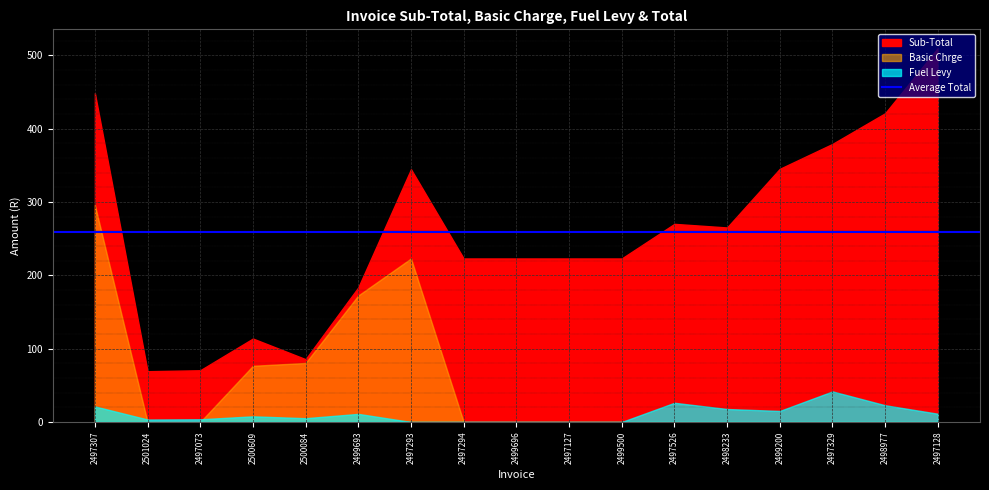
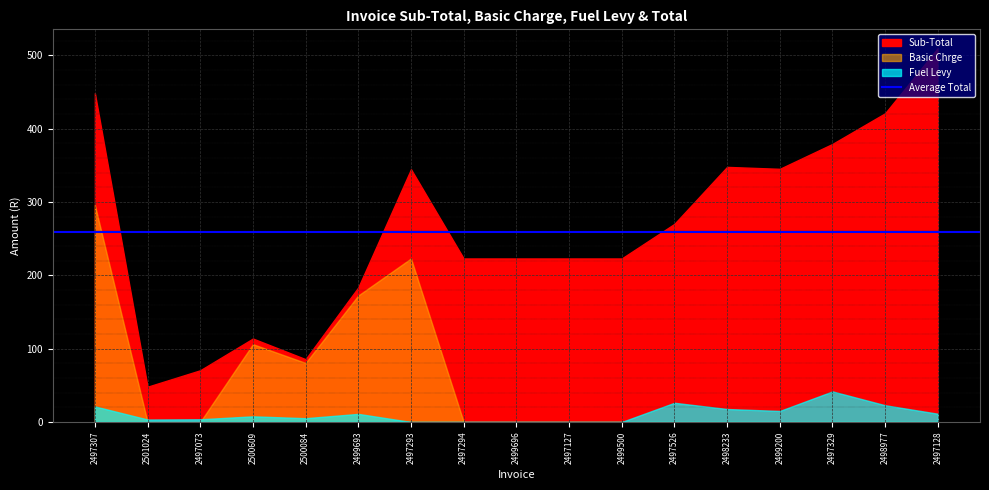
  {
    "Sub-Total": {
      "2497307": 450,
-     "2501024": 70,
+     "2501024": 50,
      "2497073": 70,
      "2500609": 110,
      "2500084": 90,
      "2499693": 180,
      "2497293": 340,
      "2497294": 220,
      "2499696": 220,
      "2497127": 220,
      "2499500": 220,
      "2497526": 270,
-     "2498233": 270,
+     "2498233": 350,
      "2499200": 350,
      "2497329": 380,
      "2498977": 420
    },
    "Basic Chrge": {
      "2497307": 300,
      "2497073": 0,
-     "2500609": 80,
+     "2500609": 110,
      "2500084": 80,
      "2499693": 170,
      "2497293": 220,
      "2497526": 0,
      "2498233": 0,
      "2499200": 0,
      "2497329": 0,
      "2498977": 0,
      "2497128": 0
    },
    "Fuel Levy": {
      "2497307": 20,
      "2497073": 0,
      "2500609": 10,
      "2500084": 10,
      "2499693": 10,
      "2497293": 0,
      "2497526": 30,
      "2498233": 20,
      "2499200": 20,
      "2497329": 40,
      "2498977": 20,
      "2497128": 10
    }
  }
